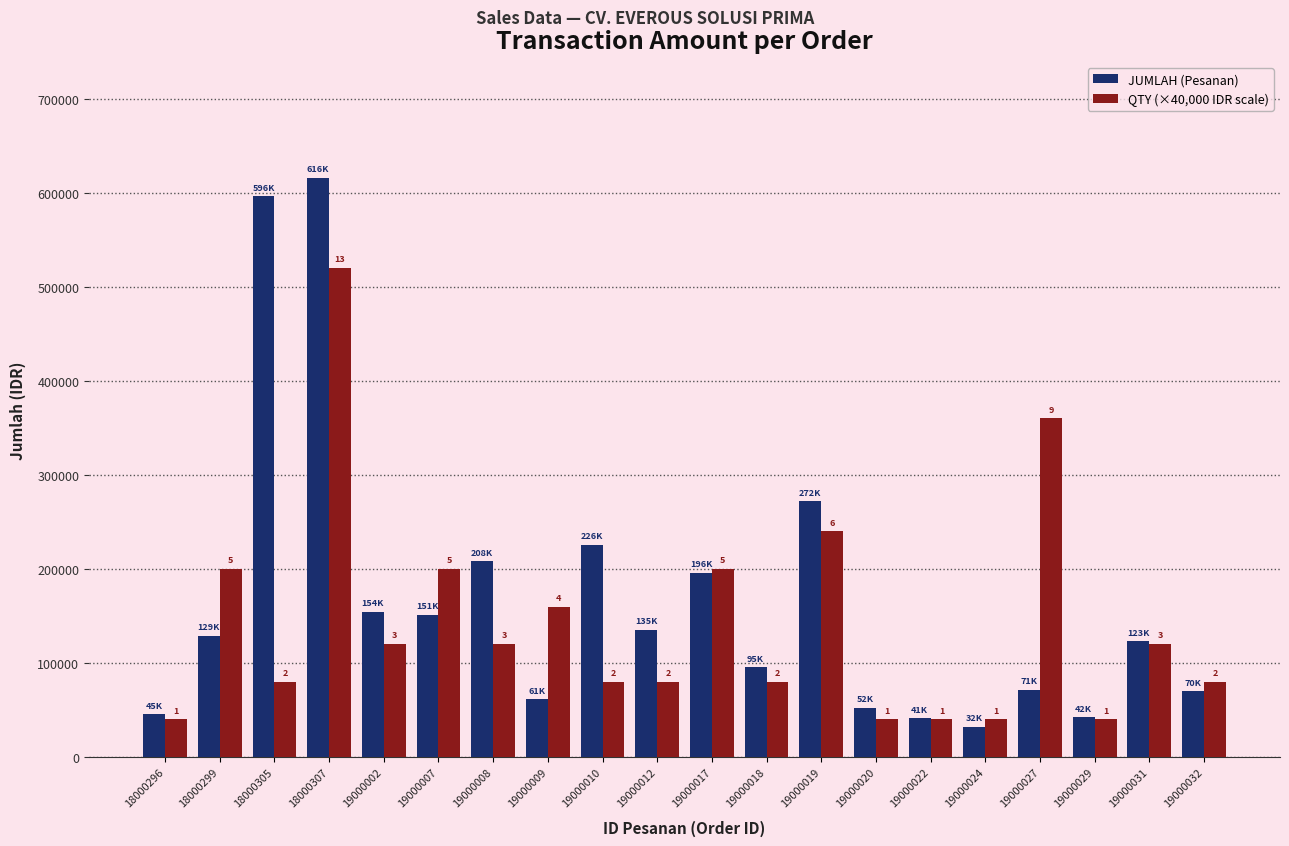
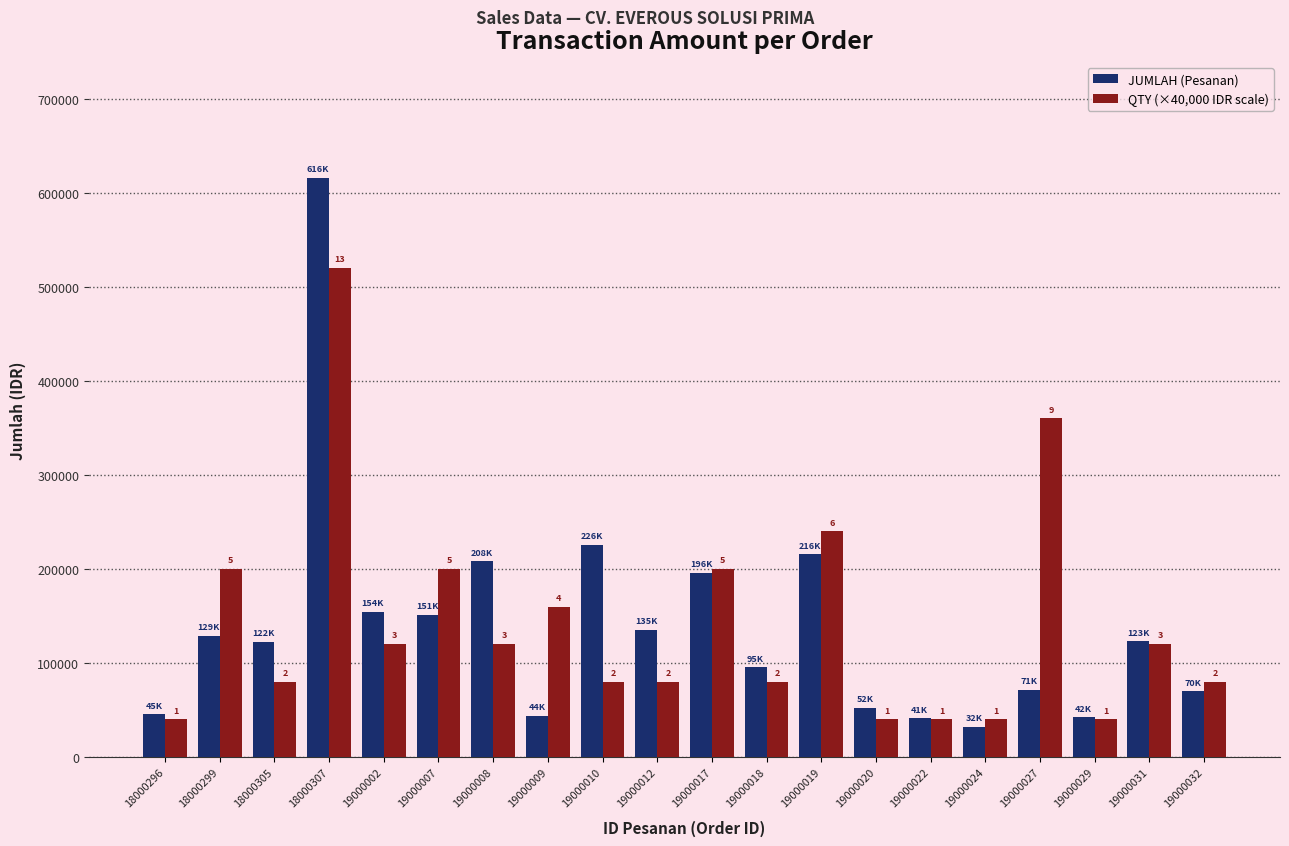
  {
    "JUMLAH (Pesanan)": {
      "18000296": "45K",
      "18000299": "129K",
-     "18000305": "596K",
+     "18000305": "122K",
      "18000307": "616K",
      "19000002": "154K",
      "19000007": "151K",
      "19000008": "208K",
-     "19000009": "61K",
+     "19000009": "44K",
      "19000010": "226K",
      "19000012": "135K",
      "19000017": "196K",
      "19000018": "95K",
-     "19000019": "272K",
+     "19000019": "216K",
      "19000020": "52K",
      "19000022": "41K",
      "19000024": "32K",
      "19000027": "71K",
      "19000029": "42K",
      "19000031": "123K",
      "19000032": "70K"
    }
  }
